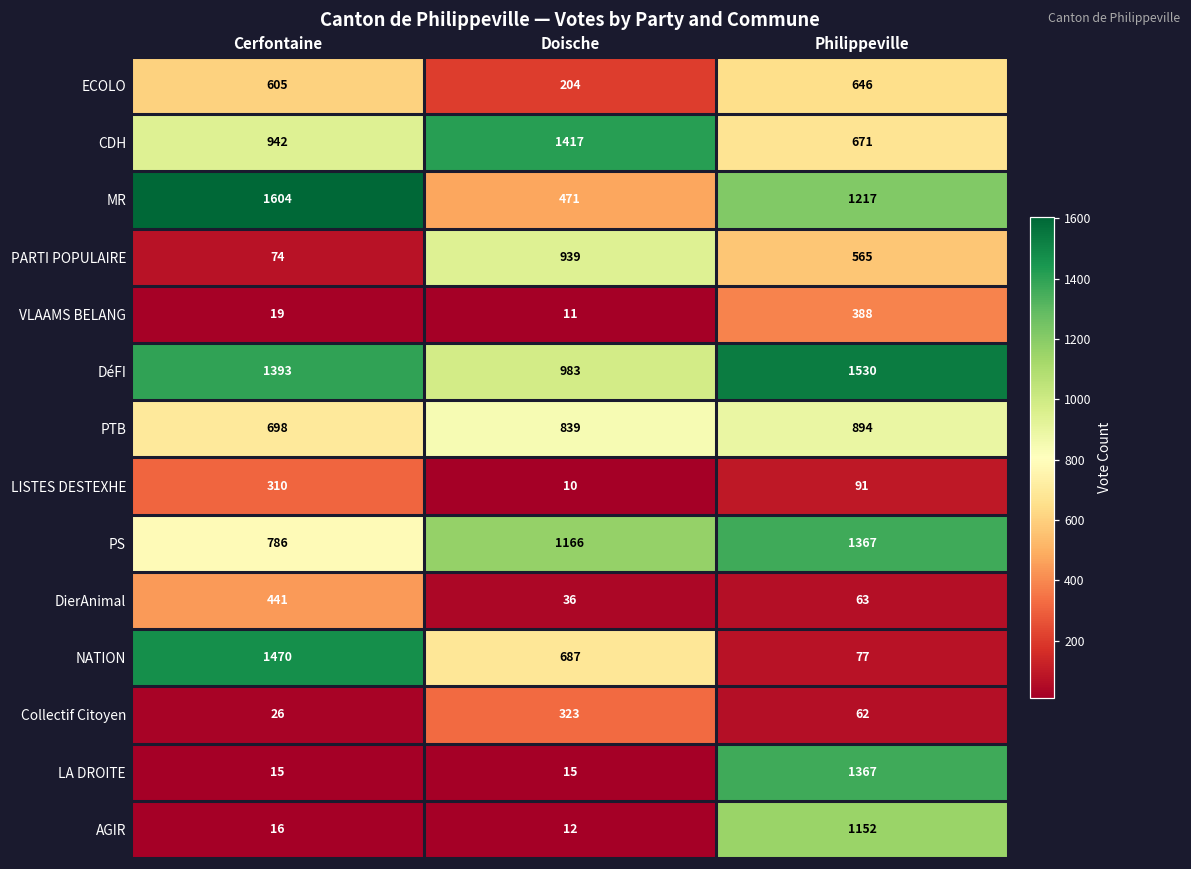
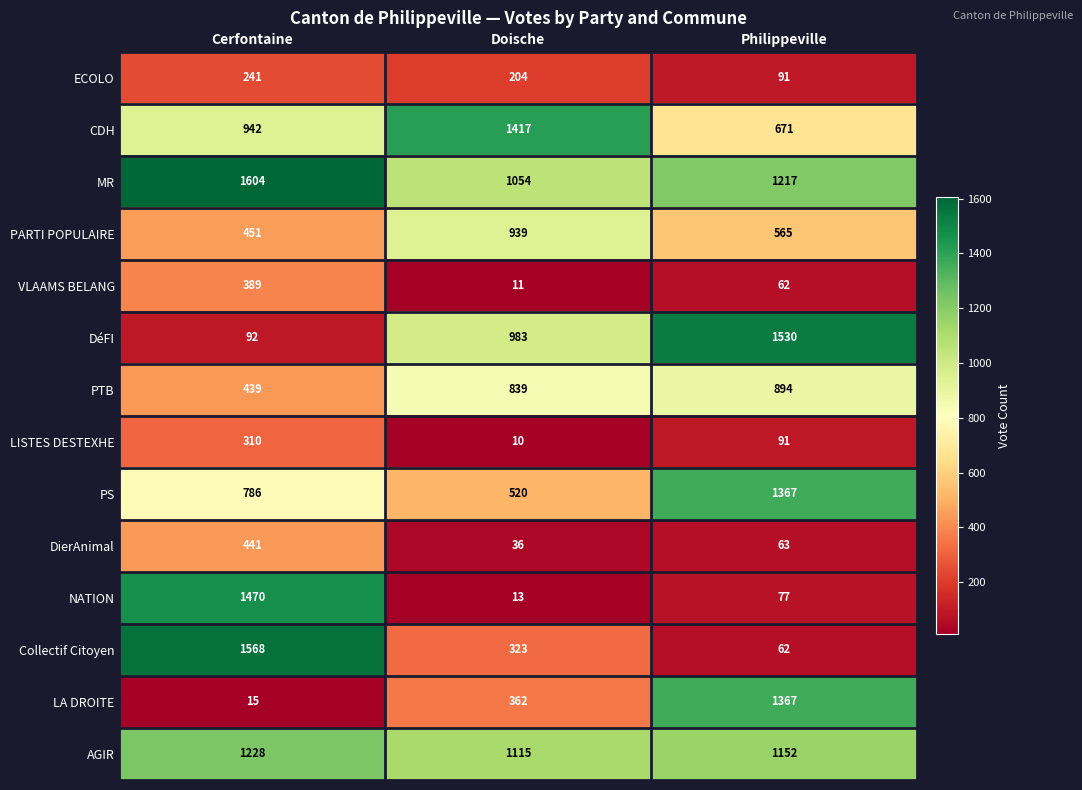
  {
    "ECOLO": {
-     "Cerfontaine": 605,
+     "Cerfontaine": 241,
      "Doische": 204,
-     "Philippeville": 646
+     "Philippeville": 91
    },
    "CDH": {
      "Cerfontaine": 942,
      "Doische": 1417,
      "Philippeville": 671
    },
    "MR": {
      "Cerfontaine": 1604,
-     "Doische": 471,
+     "Doische": 1054,
      "Philippeville": 1217
    },
    "PARTI POPULAIRE": {
-     "Cerfontaine": 74,
+     "Cerfontaine": 451,
      "Doische": 939,
      "Philippeville": 565
    },
    "VLAAMS BELANG": {
-     "Cerfontaine": 19,
+     "Cerfontaine": 389,
      "Doische": 11,
-     "Philippeville": 388
+     "Philippeville": 62
    },
    "DéFI": {
-     "Cerfontaine": 1393,
+     "Cerfontaine": 92,
      "Doische": 983,
      "Philippeville": 1530
    },
    "PTB": {
-     "Cerfontaine": 698,
+     "Cerfontaine": 439,
      "Doische": 839,
      "Philippeville": 894
    },
    "LISTES DESTEXHE": {
      "Cerfontaine": 310,
      "Doische": 10,
      "Philippeville": 91
    },
    "PS": {
      "Cerfontaine": 786,
-     "Doische": 1166,
+     "Doische": 520,
      "Philippeville": 1367
    },
    "DierAnimal": {
      "Cerfontaine": 441,
      "Doische": 36,
      "Philippeville": 63
    },
    "NATION": {
      "Cerfontaine": 1470,
-     "Doische": 687,
+     "Doische": 13,
      "Philippeville": 77
    },
    "Collectif Citoyen": {
-     "Cerfontaine": 26,
+     "Cerfontaine": 1568,
      "Doische": 323,
      "Philippeville": 62
    },
    "LA DROITE": {
      "Cerfontaine": 15,
-     "Doische": 15,
+     "Doische": 362,
      "Philippeville": 1367
    },
    "AGIR": {
-     "Cerfontaine": 16,
-     "Doische": 12,
+     "Cerfontaine": 1228,
+     "Doische": 1115,
      "Philippeville": 1152
    }
  }
